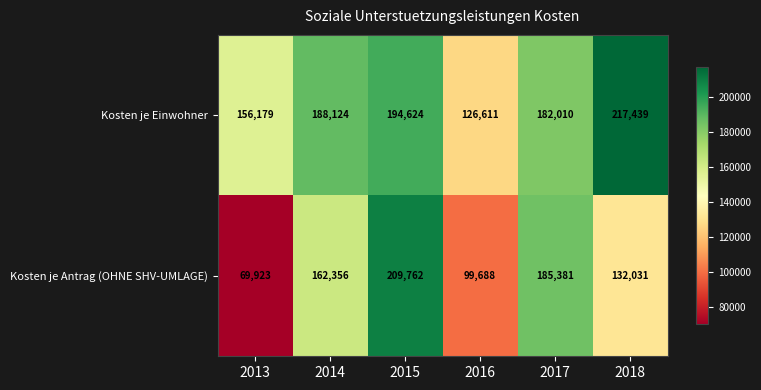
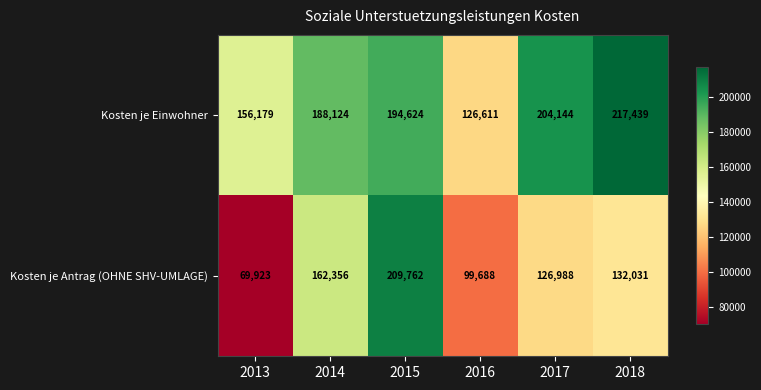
  {
    "Kosten je Einwohner": {
      "2013": "156,179",
      "2014": "188,124",
      "2015": "194,624",
      "2016": "126,611",
-     "2017": "182,010",
+     "2017": "204,144",
      "2018": "217,439"
    },
    "Kosten je Antrag (OHNE SHV-UMLAGE)": {
      "2013": "69,923",
      "2014": "162,356",
      "2015": "209,762",
      "2016": "99,688",
-     "2017": "185,381",
+     "2017": "126,988",
      "2018": "132,031"
    }
  }
